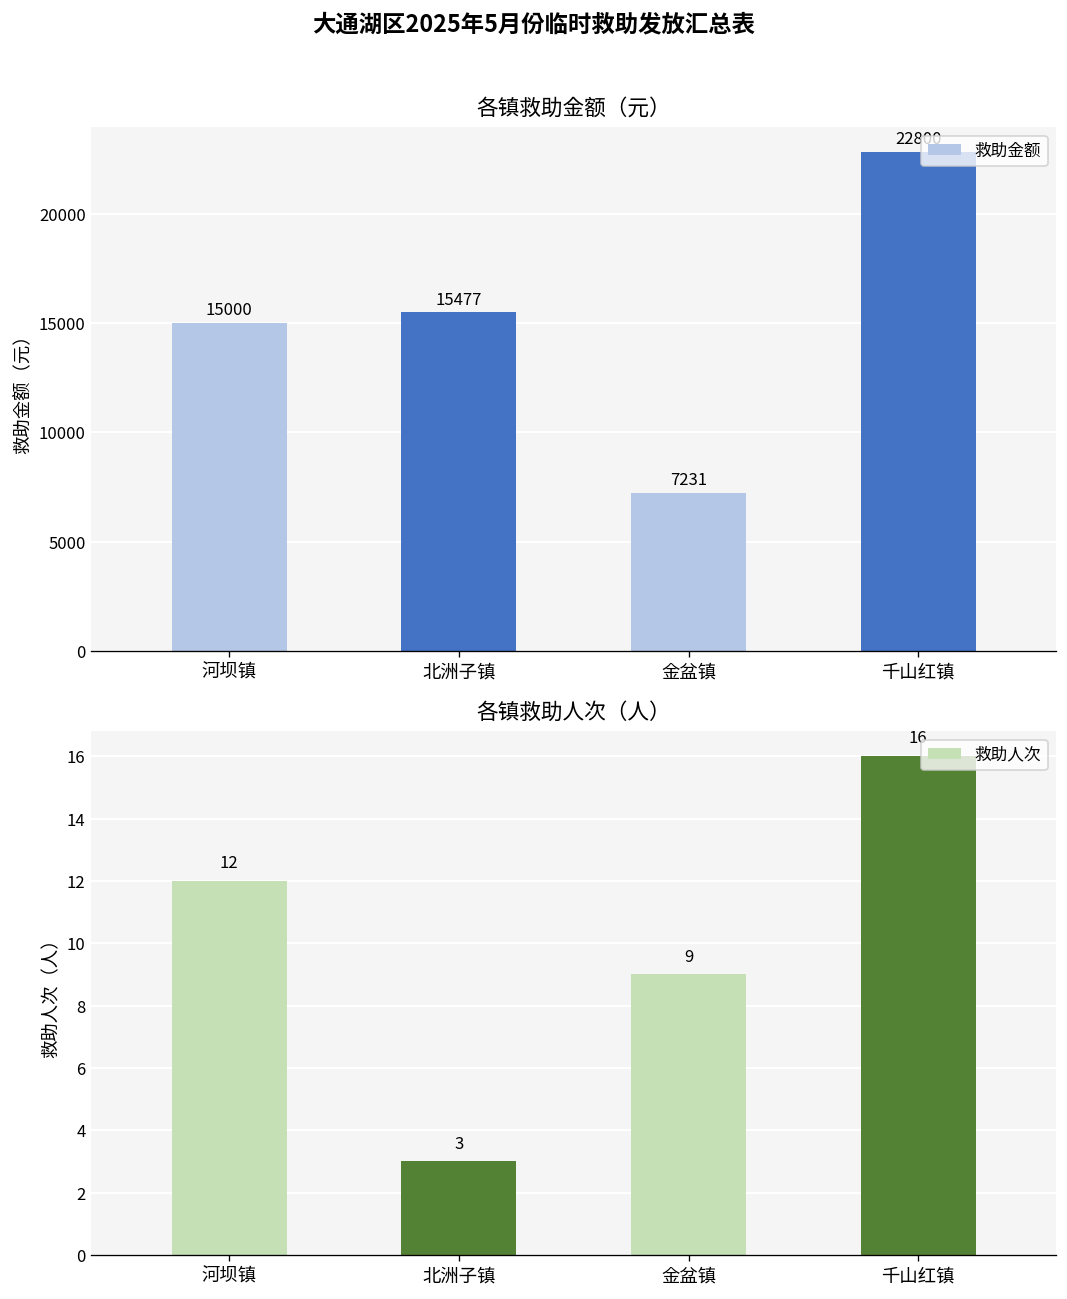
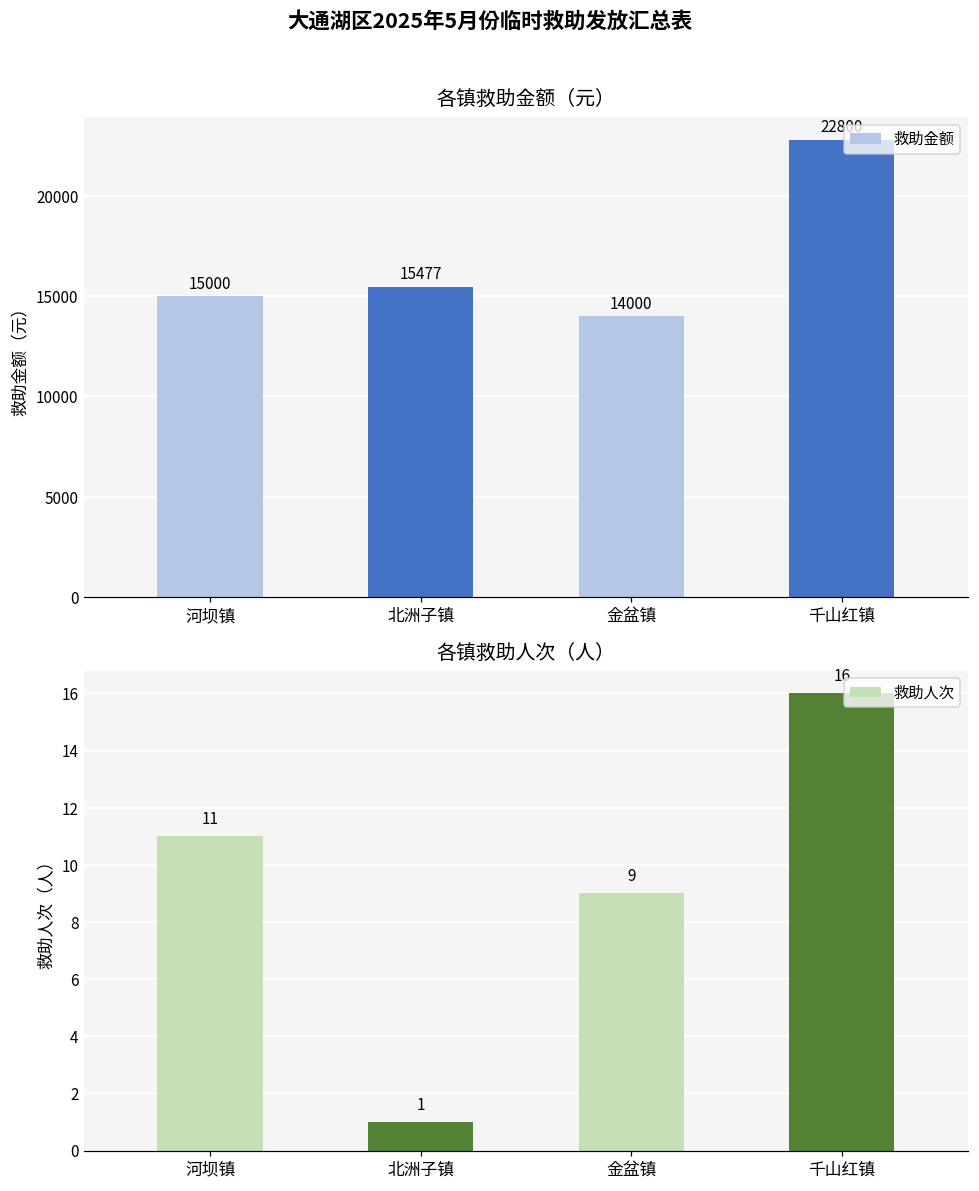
  {
    "各镇救助金额（元）": {
      "河坝镇": 15000,
      "北洲子镇": 15477,
-     "金盆镇": 7231
+     "金盆镇": 14000
    },
    "各镇救助人次（人）": {
-     "河坝镇": 12,
-     "北洲子镇": 3,
+     "河坝镇": 11,
+     "北洲子镇": 1,
      "金盆镇": 9
    }
  }
